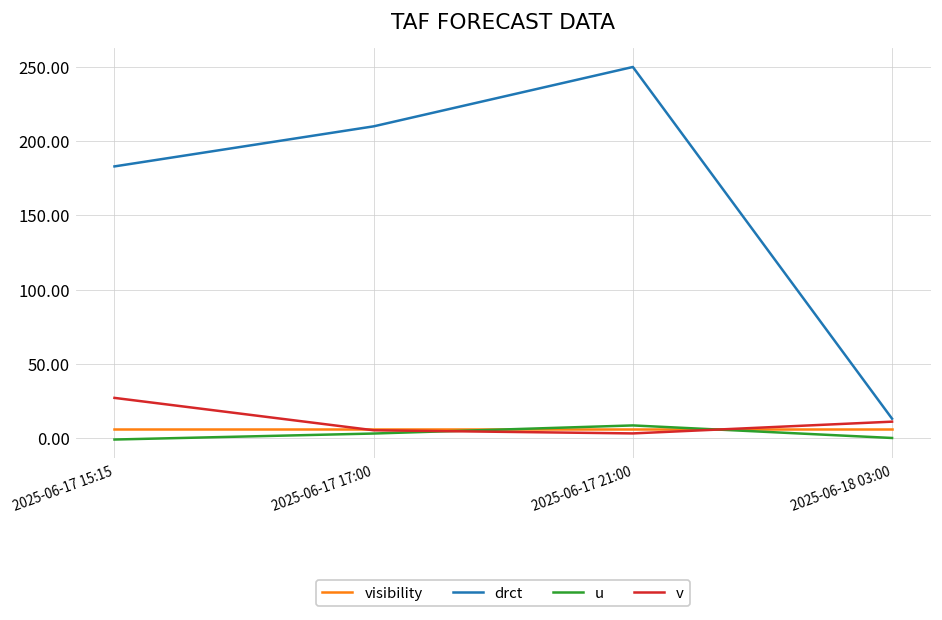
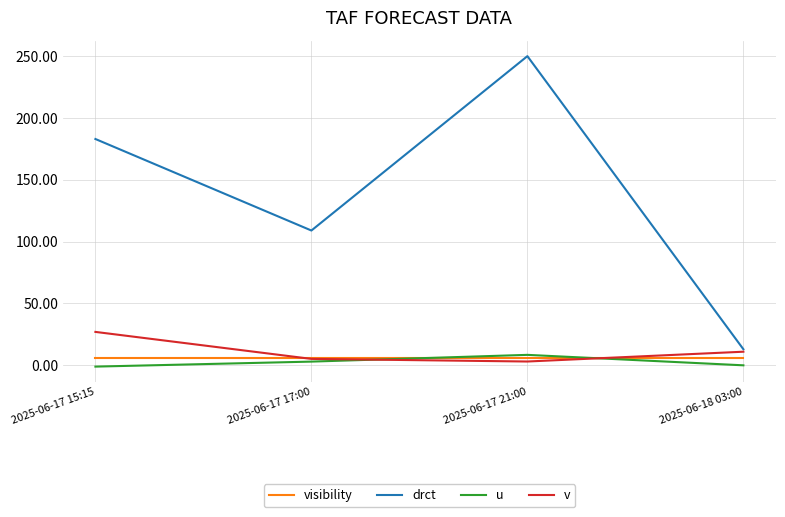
  {
    "visibility": {
      "2025-06-17 15:15": 6,
      "2025-06-17 21:00": 6,
      "2025-06-18 03:00": 6
    },
    "drct": {
      "2025-06-17 15:15": 183,
-     "2025-06-17 17:00": 210,
+     "2025-06-17 17:00": 109,
      "2025-06-17 21:00": 250
    },
    "u": {
      "2025-06-17 15:15": -1,
      "2025-06-17 17:00": 3,
      "2025-06-17 21:00": 8,
      "2025-06-18 03:00": 0
    },
    "v": {
      "2025-06-17 15:15": 27,
      "2025-06-17 21:00": 3
    }
  }
